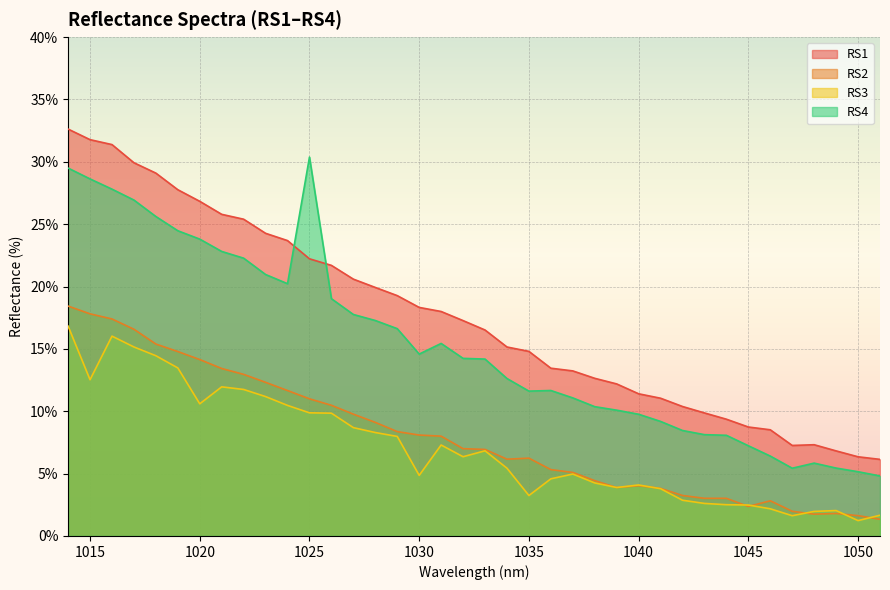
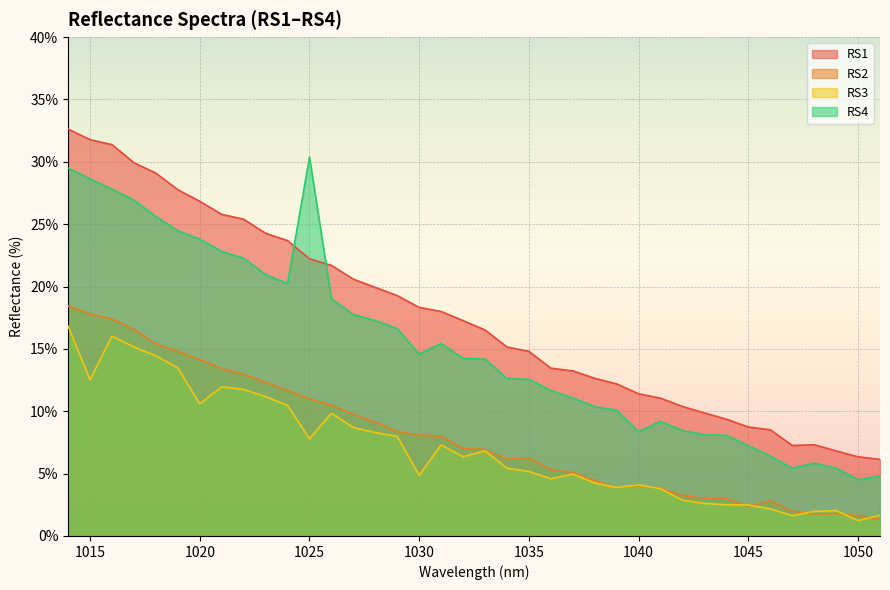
  {
    "RS3": {
      "1015": "12.5%",
      "1020": "10.6%",
-     "1025": "9.9%",
+     "1025": "7.8%",
      "1030": "4.9%",
-     "1035": "3.2%",
+     "1035": "5.2%",
      "1050": "1.2%"
    },
    "RS4": {
      "1015": "28.6%",
      "1020": "23.8%",
      "1025": "30.4%",
      "1030": "14.6%",
-     "1035": "11.6%",
-     "1040": "9.8%",
+     "1035": "12.6%",
+     "1040": "8.4%",
      "1045": "7.2%",
-     "1050": "5.2%"
+     "1050": "4.5%"
    }
  }
